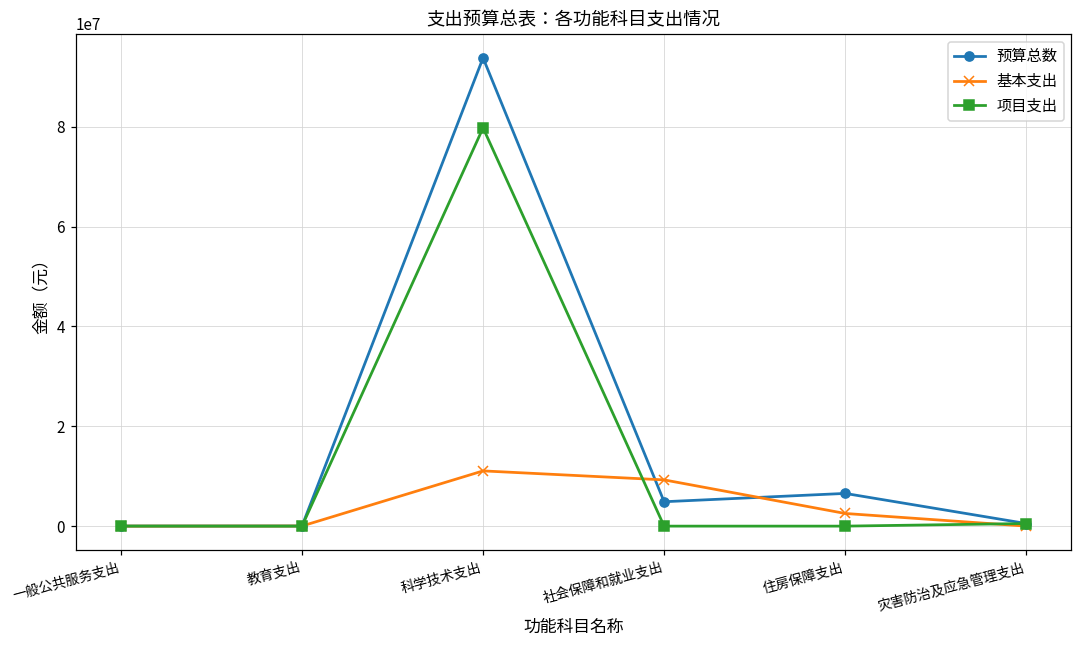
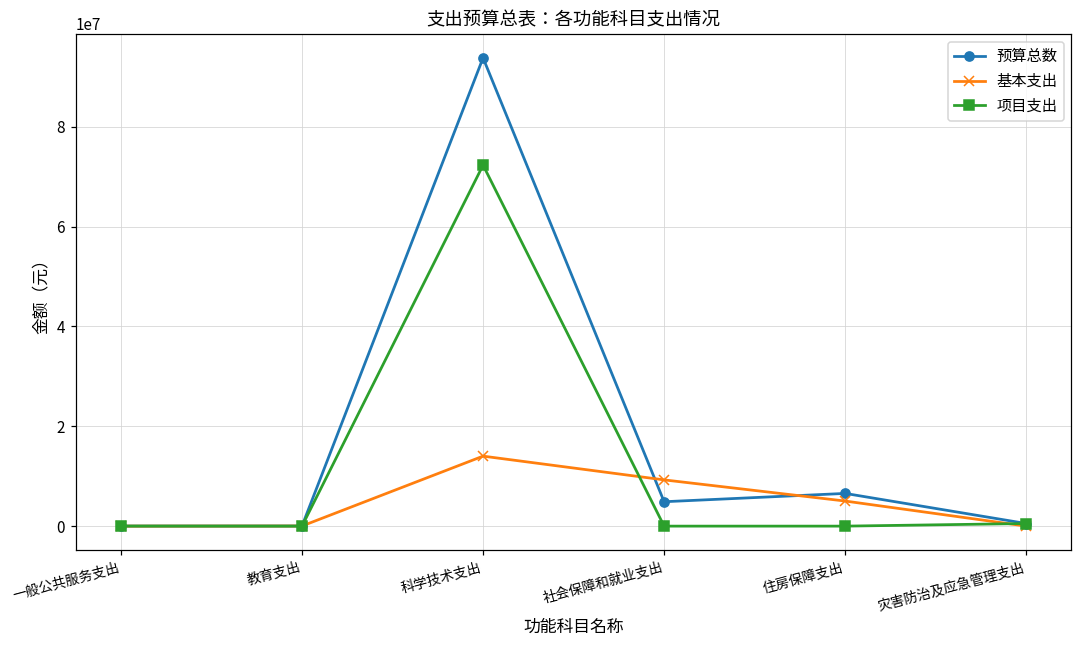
  {
    "预算总数": {
      "科学技术支出": 94000000,
      "社会保障和就业支出": 5000000,
      "住房保障支出": 7000000
    },
    "基本支出": {
-     "科学技术支出": 11000000,
+     "科学技术支出": 14000000,
      "社会保障和就业支出": 9000000,
-     "住房保障支出": 3000000
+     "住房保障支出": 5000000
    },
    "项目支出": {
-     "科学技术支出": 80000000,
+     "科学技术支出": 72000000,
      "社会保障和就业支出": 0,
      "住房保障支出": 0
    }
  }
